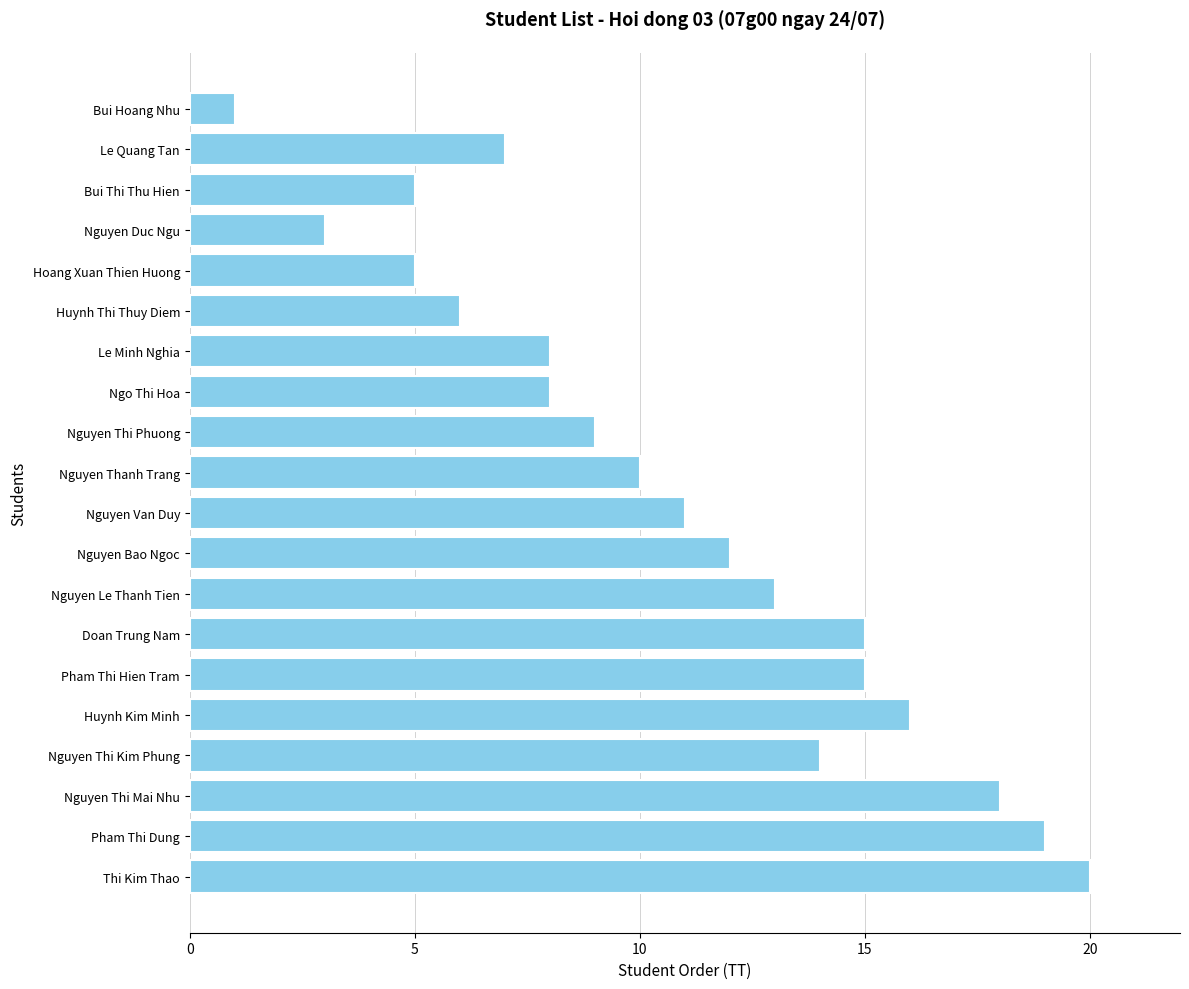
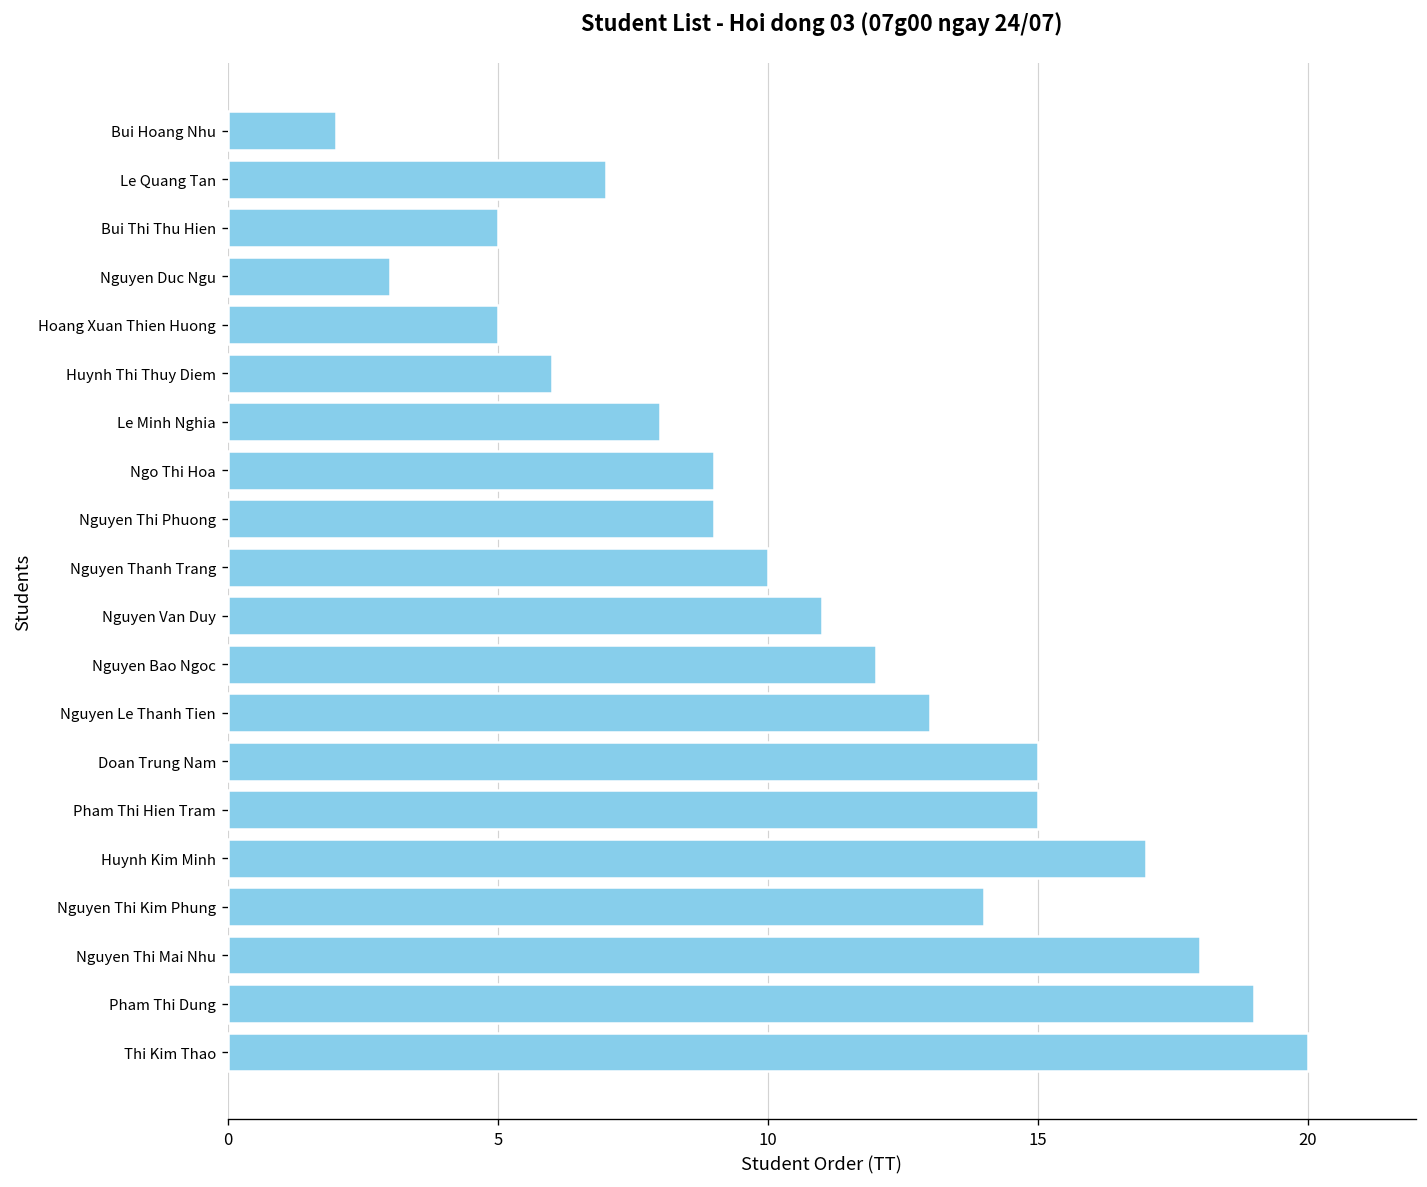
  {
-   "Bui Hoang Nhu": 1,
+   "Bui Hoang Nhu": 2,
    "Le Quang Tan": 7,
    "Bui Thi Thu Hien": 5,
    "Nguyen Duc Ngu": 3,
    "Hoang Xuan Thien Huong": 5,
    "Huynh Thi Thuy Diem": 6,
    "Le Minh Nghia": 8,
-   "Ngo Thi Hoa": 8,
+   "Ngo Thi Hoa": 9,
    "Nguyen Thi Phuong": 9,
    "Nguyen Thanh Trang": 10,
    "Nguyen Van Duy": 11,
    "Nguyen Bao Ngoc": 12,
    "Nguyen Le Thanh Tien": 13,
    "Doan Trung Nam": 15,
    "Pham Thi Hien Tram": 15,
-   "Huynh Kim Minh": 16,
+   "Huynh Kim Minh": 17,
    "Nguyen Thi Kim Phung": 14,
    "Nguyen Thi Mai Nhu": 18,
    "Pham Thi Dung": 19,
    "Thi Kim Thao": 20
  }
